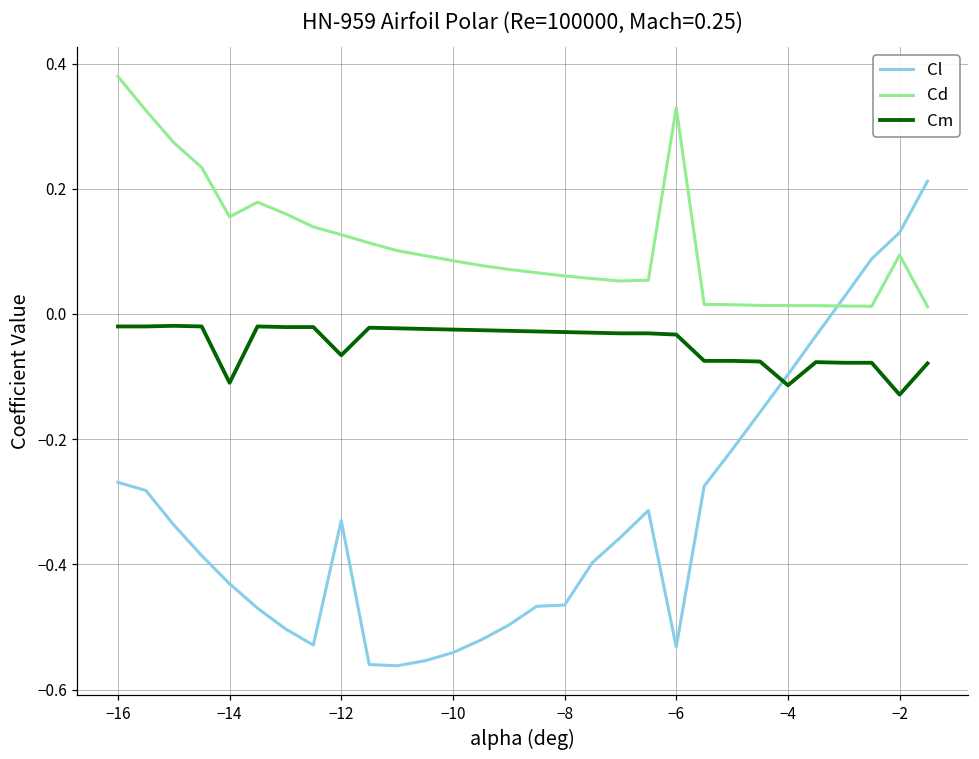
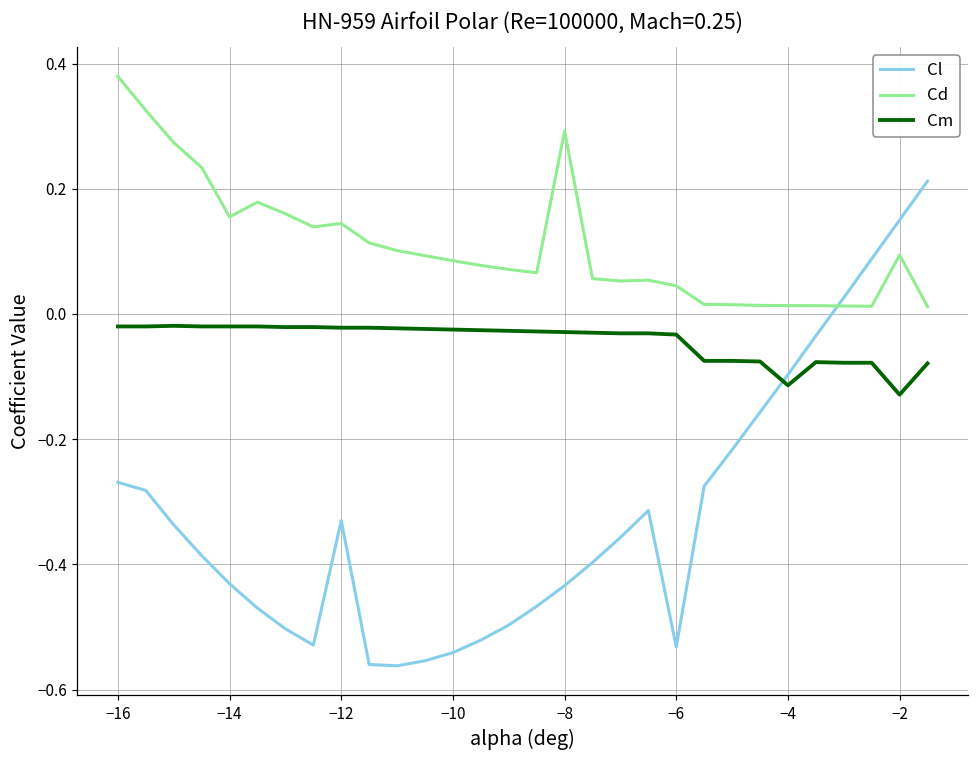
  {
    "Cl": {
      "−16": -0.27,
      "−14": -0.43,
      "−12": -0.33,
      "−10": -0.54,
-     "−8": -0.47,
+     "−8": -0.43,
      "−6": -0.53,
      "−4": -0.10,
-     "−2": 0.13
+     "−2": 0.15
    },
    "Cd": {
      "−16": 0.38,
      "−14": 0.15,
-     "−12": 0.13,
+     "−12": 0.14,
      "−10": 0.09,
-     "−8": 0.06,
-     "−6": 0.33,
+     "−8": 0.29,
+     "−6": 0.04,
      "−4": 0.01,
      "−2": 0.09
    },
    "Cm": {
      "−16": -0.02,
-     "−14": -0.11,
-     "−12": -0.07,
+     "−14": -0.02,
+     "−12": -0.02,
      "−10": -0.03,
      "−8": -0.03,
      "−6": -0.03,
      "−4": -0.11,
      "−2": -0.13
    }
  }
